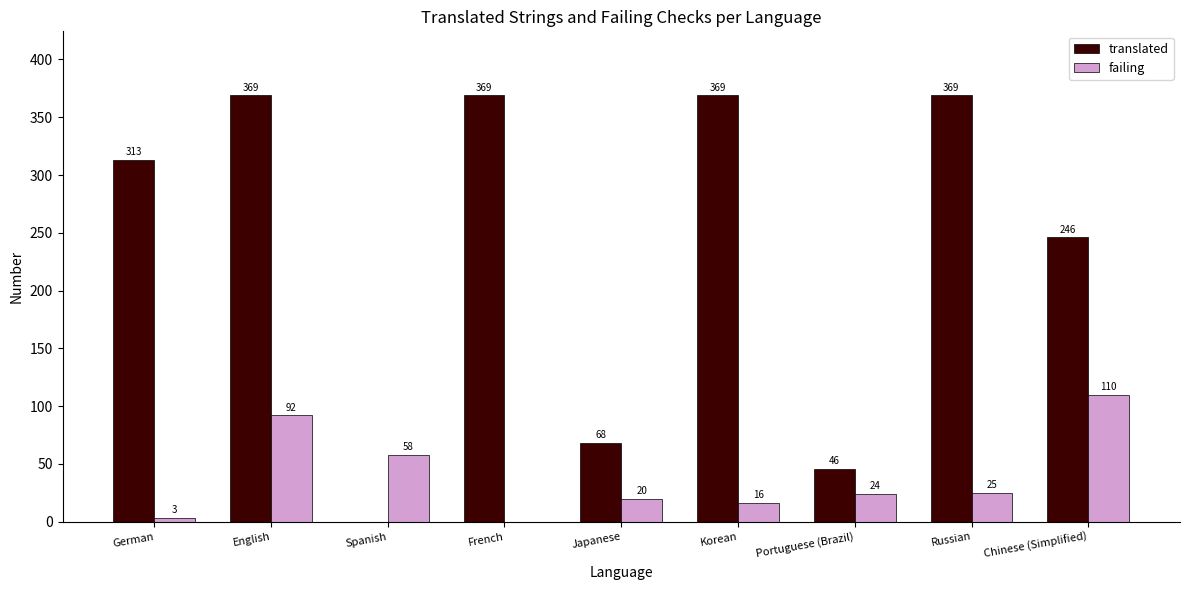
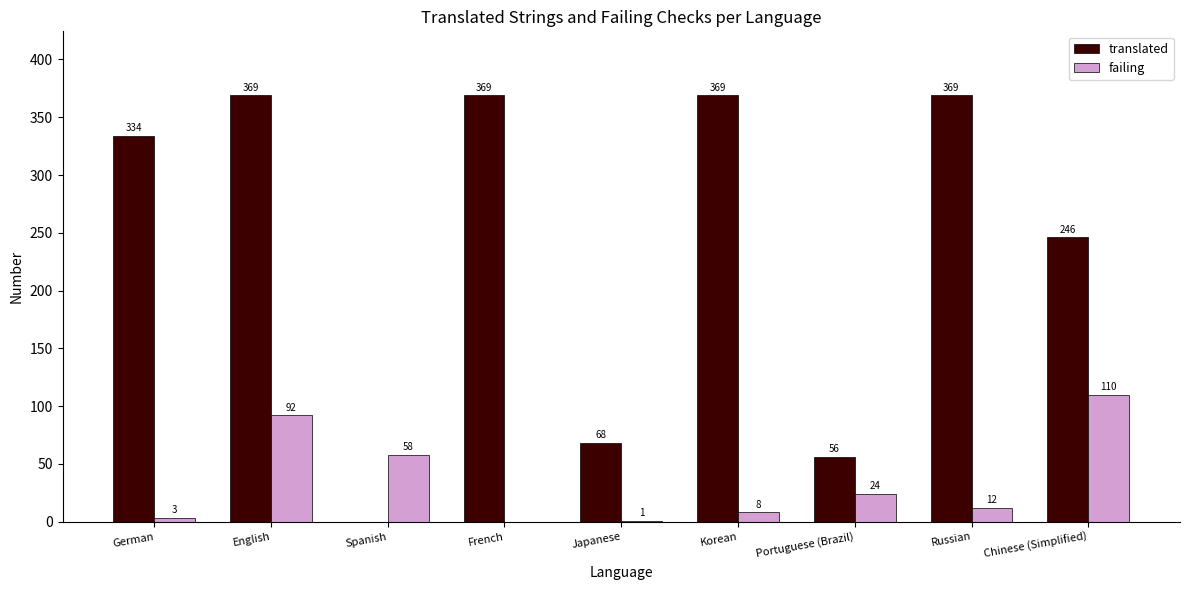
  {
    "translated": {
-     "German": 313,
+     "German": 334,
      "English": 369,
      "French": 369,
      "Japanese": 68,
      "Korean": 369,
-     "Portuguese (Brazil)": 46,
+     "Portuguese (Brazil)": 56,
      "Russian": 369,
      "Chinese (Simplified)": 246
    },
    "failing": {
      "German": 3,
      "English": 92,
      "Spanish": 58,
-     "Japanese": 20,
-     "Korean": 16,
+     "Japanese": 1,
+     "Korean": 8,
      "Portuguese (Brazil)": 24,
-     "Russian": 25,
+     "Russian": 12,
      "Chinese (Simplified)": 110
    }
  }
